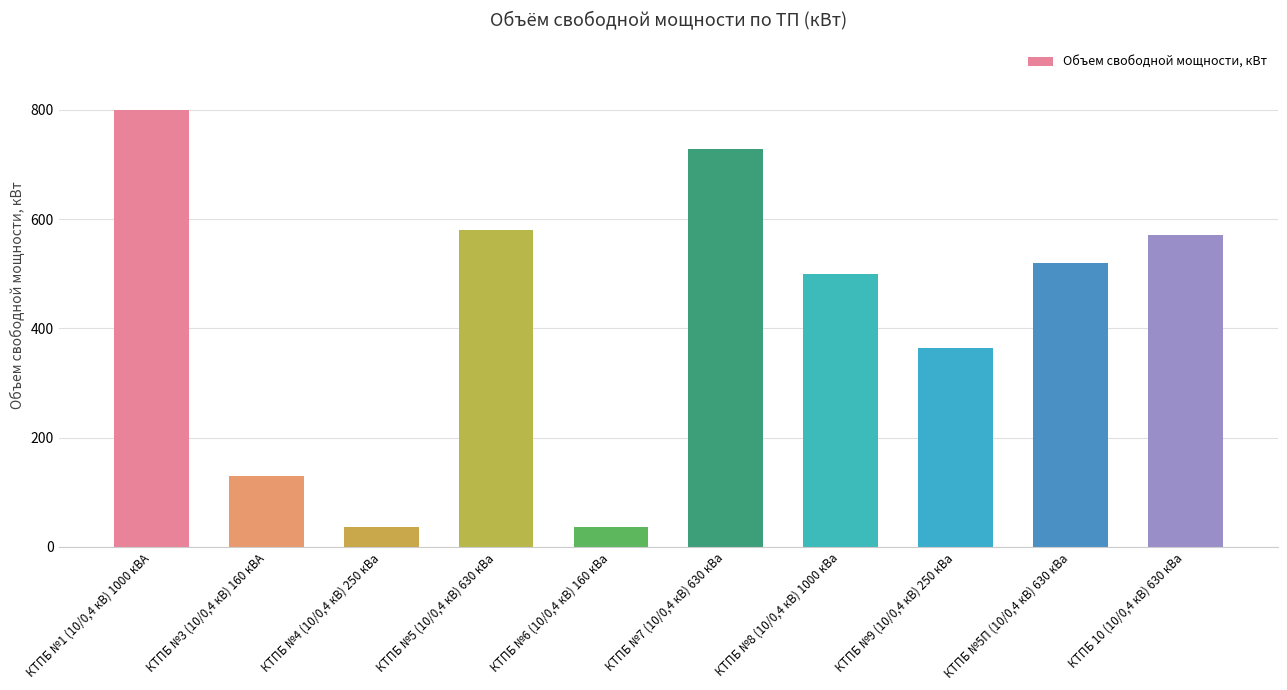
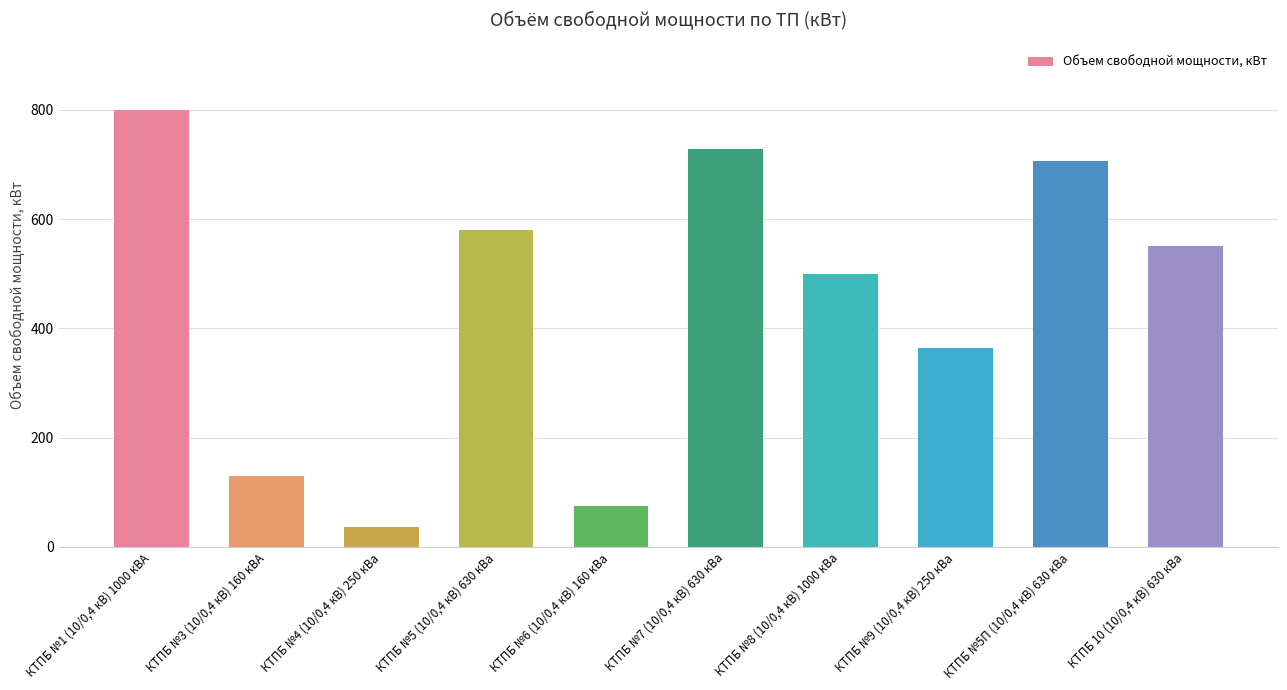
  {
    "КТПБ №1 (10/0,4 кВ) 1000 кВА": 800,
    "КТПБ №3 (10/0,4 кВ) 160 кВА": 130,
    "КТПБ №4 (10/0,4 кВ) 250 кВа": 40,
    "КТПБ №5 (10/0,4 кВ) 630 кВа": 580,
-   "КТПБ №6 (10/0,4 кВ) 160 кВа": 40,
+   "КТПБ №6 (10/0,4 кВ) 160 кВа": 80,
    "КТПБ №7 (10/0,4 кВ) 630 кВа": 730,
    "КТПБ №8 (10/0,4 кВ) 1000 кВа": 500,
    "КТПБ №9 (10/0,4 кВ) 250 кВа": 360,
-   "КТПБ №5П (10/0,4 кВ) 630 кВа": 520,
-   "КТПБ 10 (10/0,4 кВ) 630 кВа": 570
+   "КТПБ №5П (10/0,4 кВ) 630 кВа": 710,
+   "КТПБ 10 (10/0,4 кВ) 630 кВа": 550
  }
